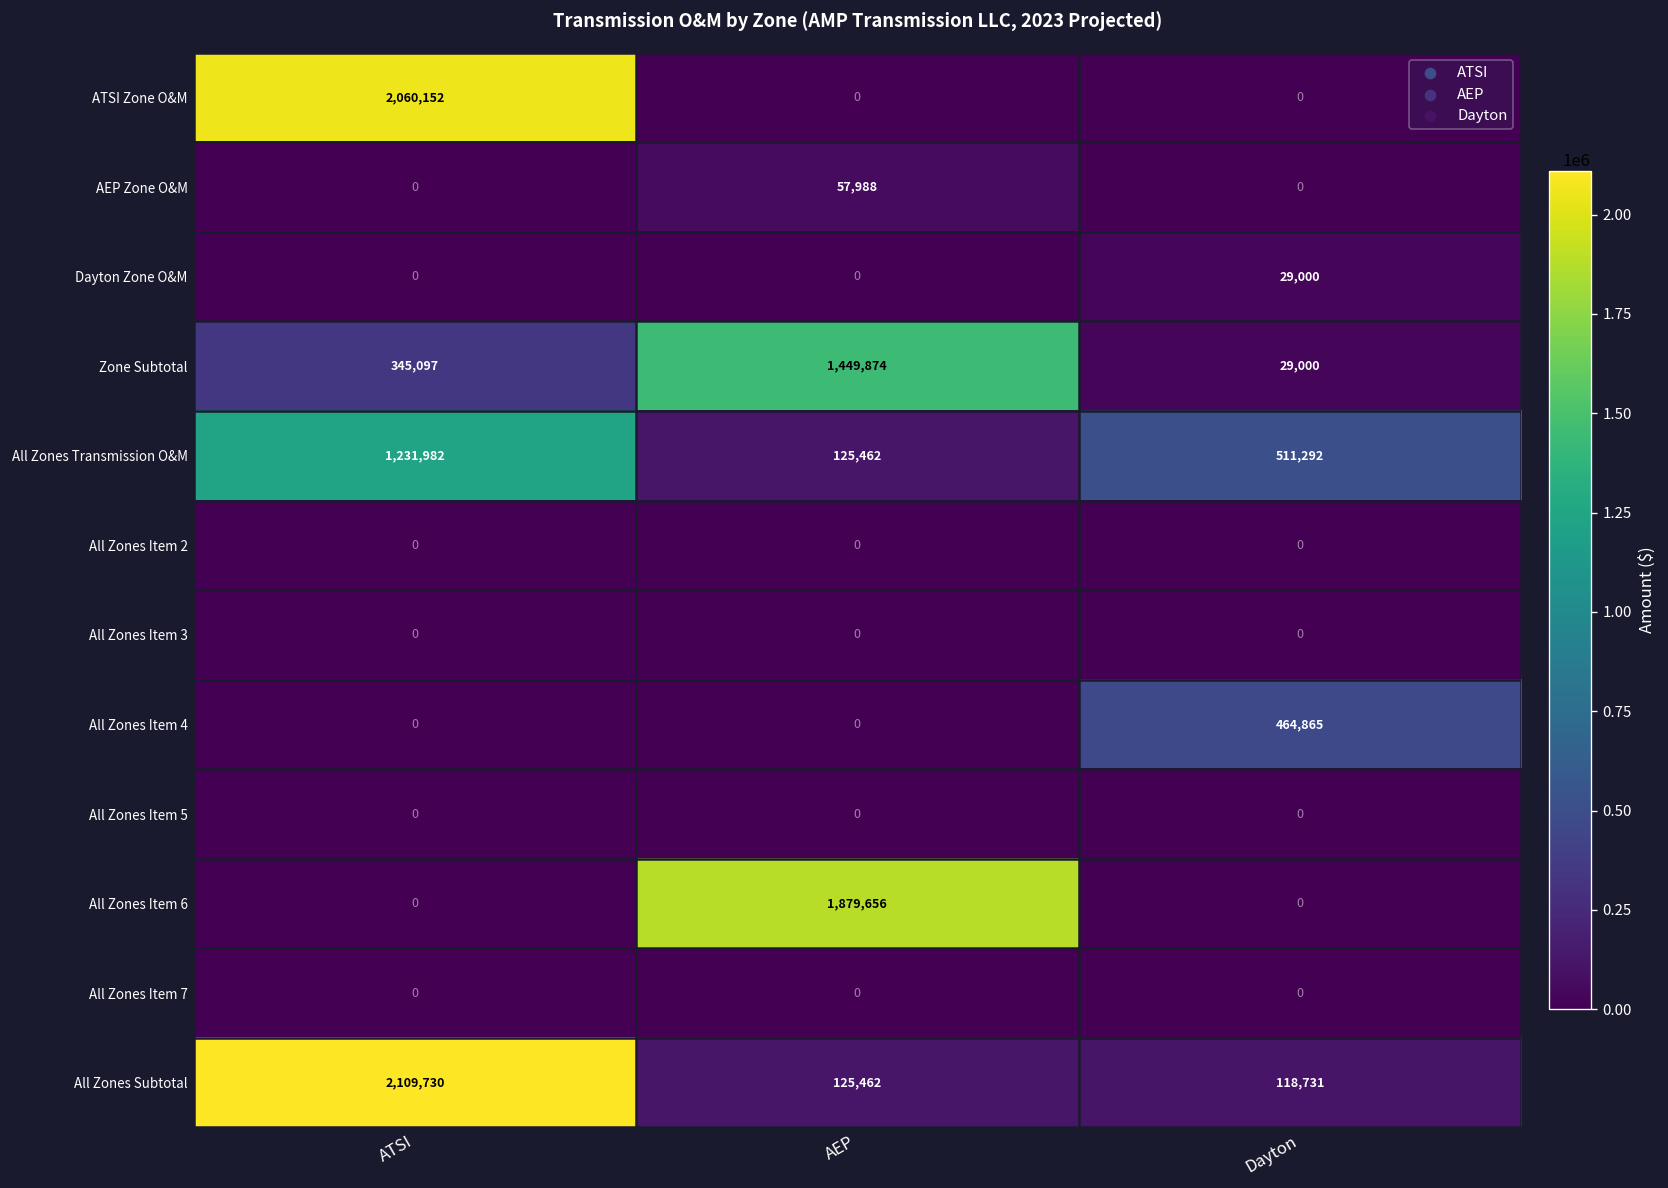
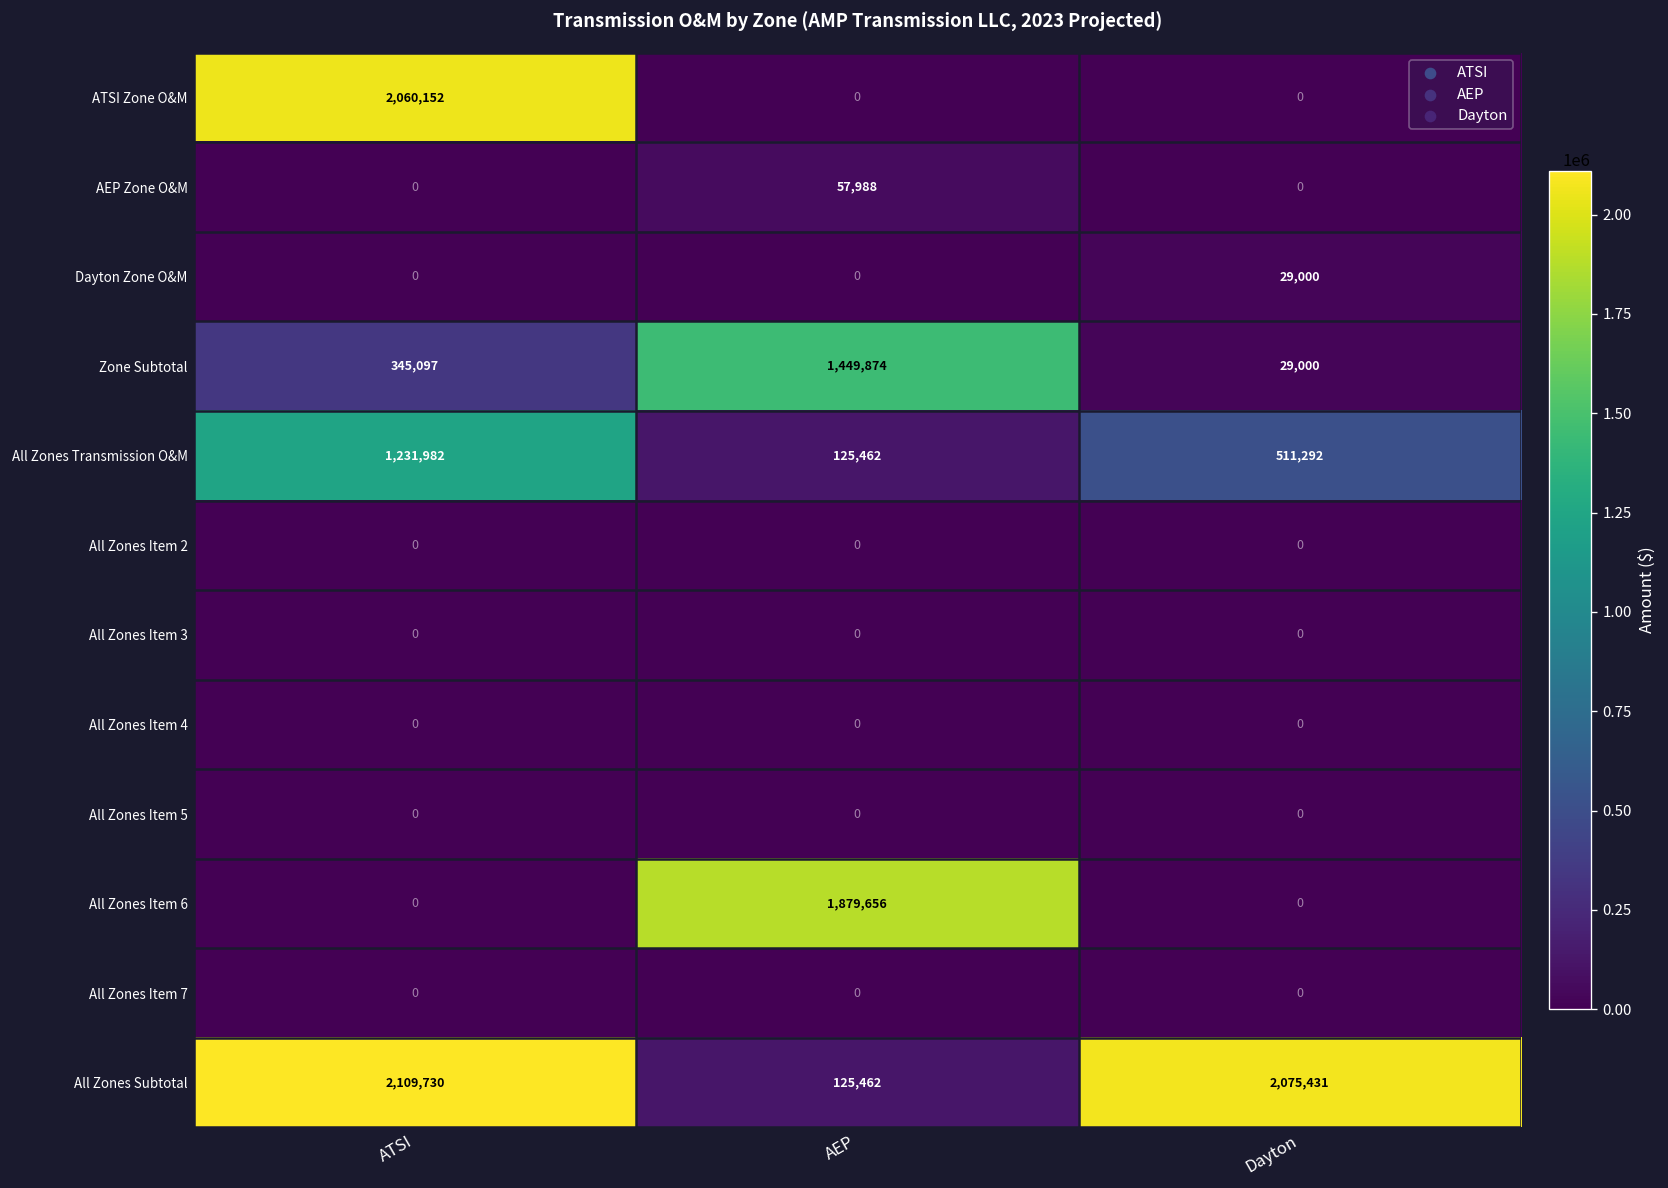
  {
    "ATSI Zone O&M": {
      "ATSI": "2,060,152",
      "AEP": "0",
      "Dayton": "0"
    },
    "AEP Zone O&M": {
      "ATSI": "0",
      "AEP": "57,988",
      "Dayton": "0"
    },
    "Dayton Zone O&M": {
      "ATSI": "0",
      "AEP": "0",
      "Dayton": "29,000"
    },
    "Zone Subtotal": {
      "ATSI": "345,097",
      "AEP": "1,449,874",
      "Dayton": "29,000"
    },
    "All Zones Transmission O&M": {
      "ATSI": "1,231,982",
      "AEP": "125,462",
      "Dayton": "511,292"
    },
    "All Zones Item 2": {
      "ATSI": "0",
      "AEP": "0",
      "Dayton": "0"
    },
    "All Zones Item 3": {
      "ATSI": "0",
      "AEP": "0",
      "Dayton": "0"
    },
    "All Zones Item 4": {
      "ATSI": "0",
      "AEP": "0",
-     "Dayton": "464,865"
+     "Dayton": "0"
    },
    "All Zones Item 5": {
      "ATSI": "0",
      "AEP": "0",
      "Dayton": "0"
    },
    "All Zones Item 6": {
      "ATSI": "0",
      "AEP": "1,879,656",
      "Dayton": "0"
    },
    "All Zones Item 7": {
      "ATSI": "0",
      "AEP": "0",
      "Dayton": "0"
    },
    "All Zones Subtotal": {
      "ATSI": "2,109,730",
      "AEP": "125,462",
-     "Dayton": "118,731"
+     "Dayton": "2,075,431"
    }
  }
